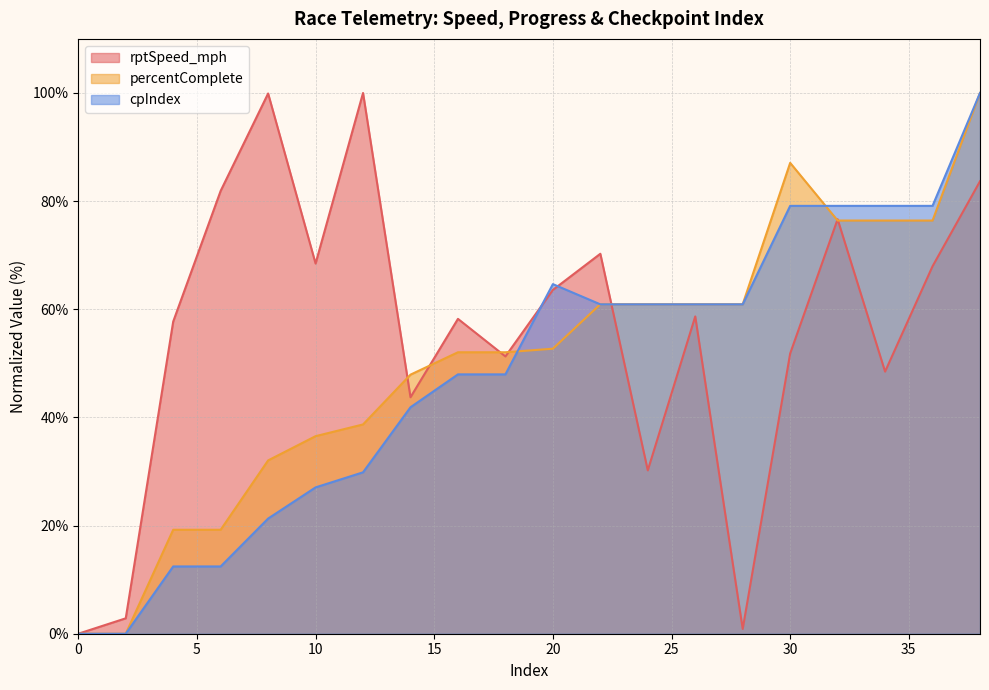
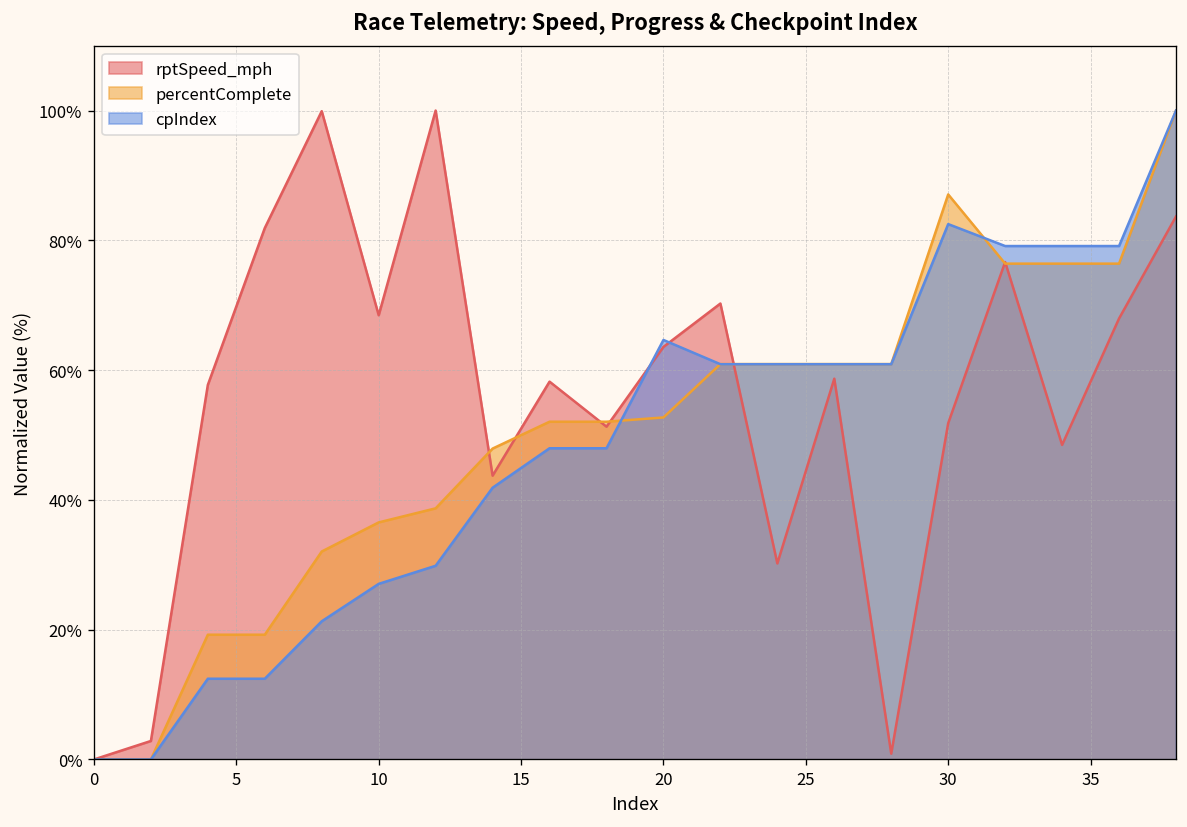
  {
    "rptSpeed_mph": {
      "10": "68%",
      "20": "64%",
      "30": "52%"
    },
    "percentComplete": {
      "10": "37%",
      "20": "53%",
      "30": "87%"
    },
    "cpIndex": {
      "10": "27%",
      "20": "65%",
-     "30": "79%"
+     "30": "83%"
    }
  }
